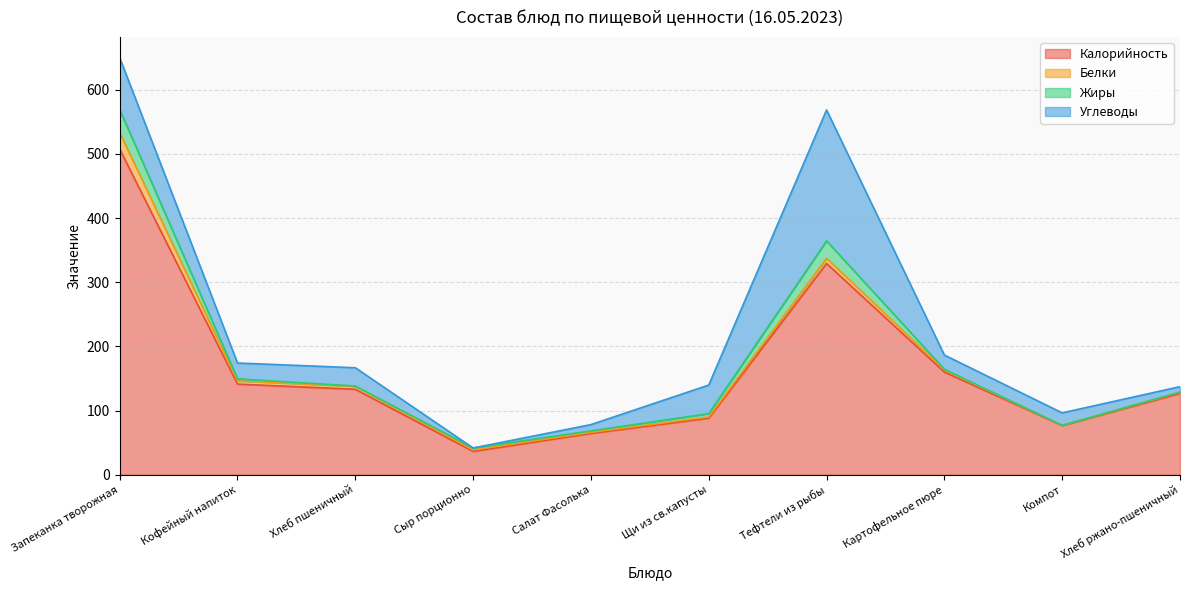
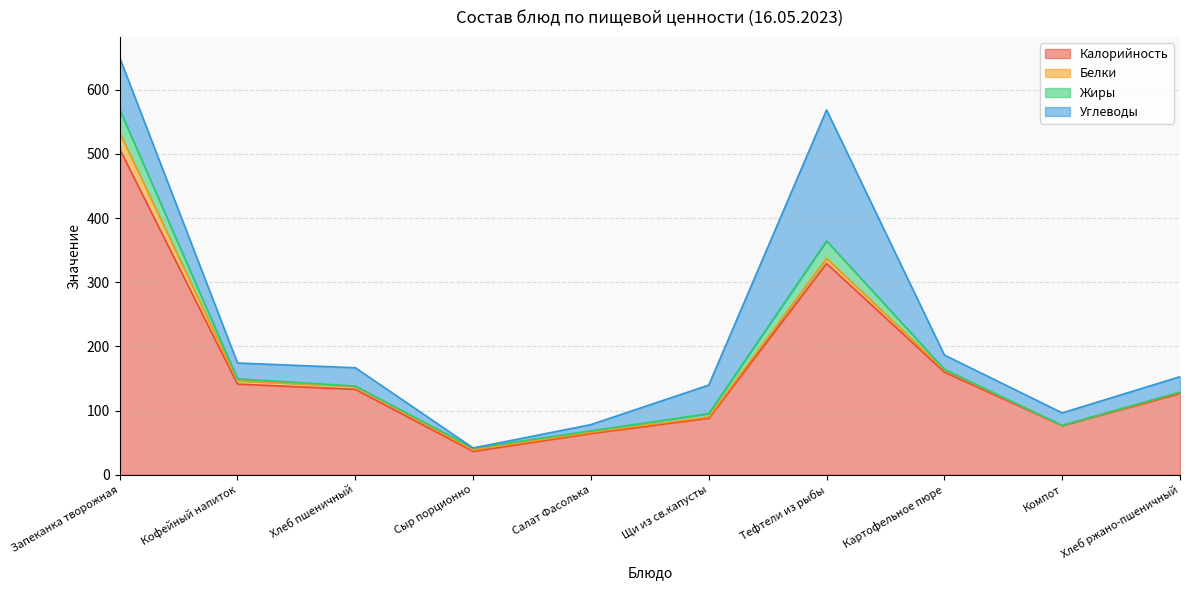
  {
    "Калорийность": {
      "Запеканка творожная": 510,
      "Кофейный напиток": 140,
      "Хлеб пшеничный": 130,
      "Тефтели из рыбы": 330
    },
    "Белки": {
      "Запеканка творожная": 30,
      "Тефтели из рыбы": 10
    },
    "Жиры": {
      "Запеканка творожная": 40,
      "Щи из св.капусты": 10,
      "Тефтели из рыбы": 30
    },
    "Углеводы": {
      "Запеканка творожная": 80,
      "Кофейный напиток": 20,
      "Хлеб пшеничный": 30,
      "Салат Фасолька": 10,
      "Щи из св.капусты": 40,
      "Тефтели из рыбы": 200,
      "Картофельное пюре": 20,
      "Компот": 20,
-     "Хлеб ржано-пшеничный": 10
+     "Хлеб ржано-пшеничный": 20
    }
  }
